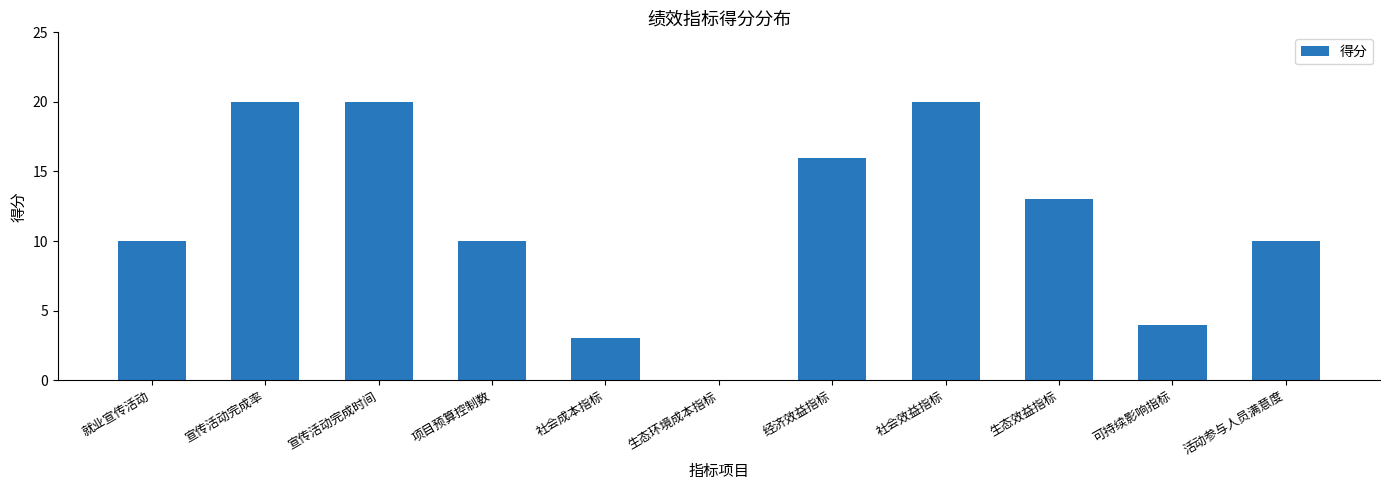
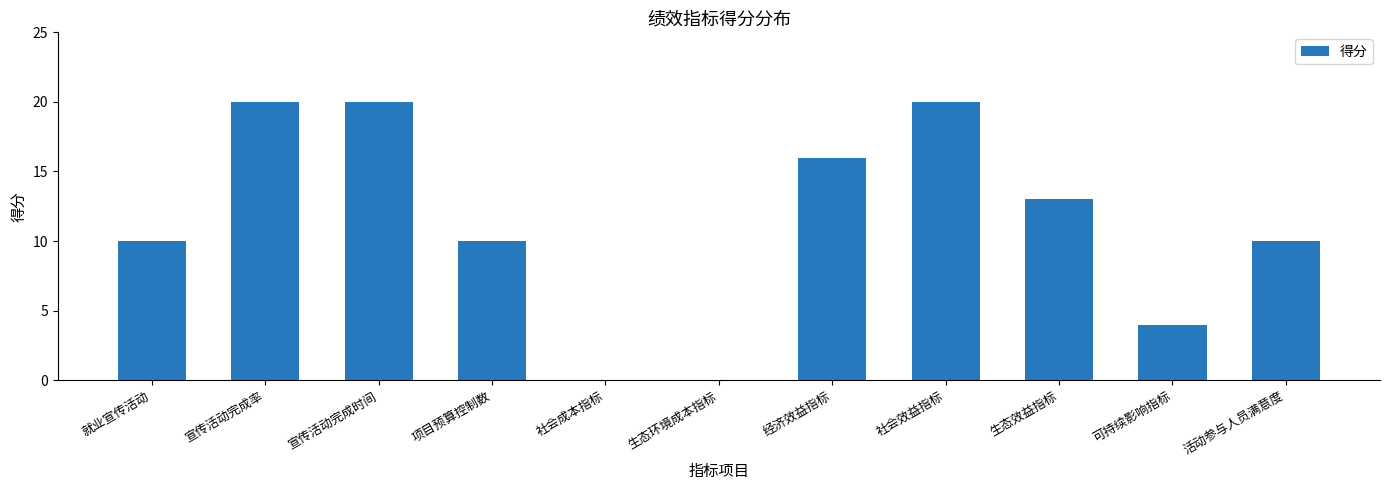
  {
    "就业宣传活动": 10,
    "宣传活动完成率": 20,
    "宣传活动完成时间": 20,
    "项目预算控制数": 10,
-   "社会成本指标": 3,
+   "社会成本指标": 0,
    "生态环境成本指标": 0,
    "经济效益指标": 16,
    "社会效益指标": 20,
    "生态效益指标": 13,
    "可持续影响指标": 4,
    "活动参与人员满意度": 10
  }
